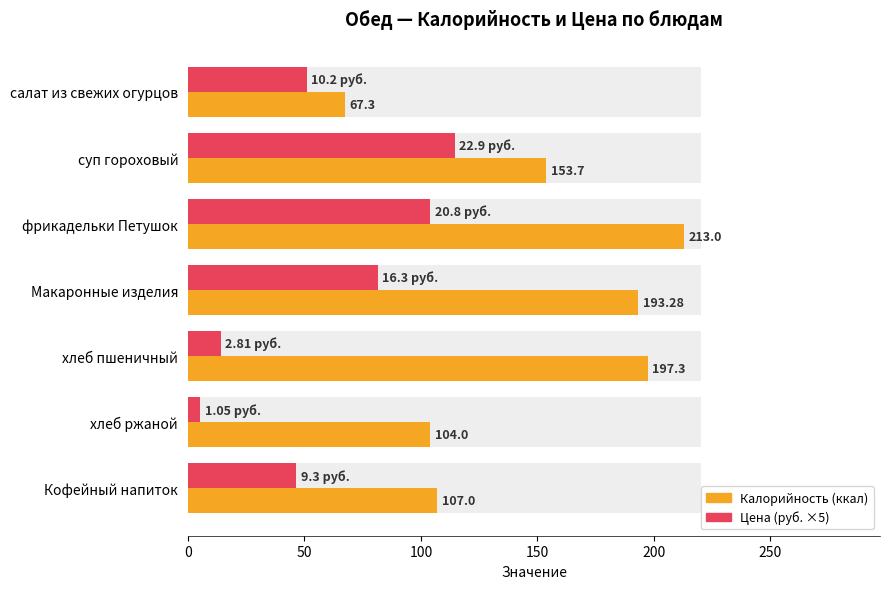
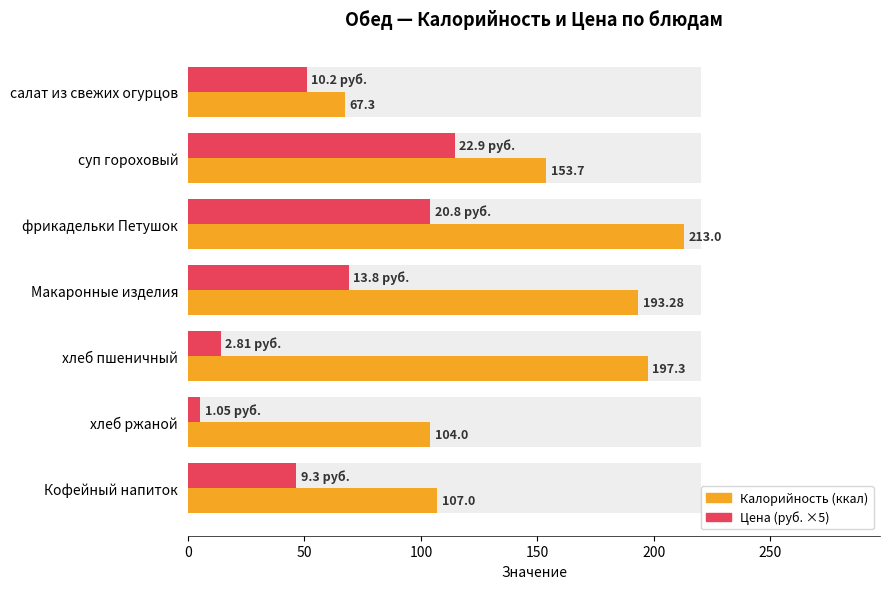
  {
    "Цена (руб. ×5)": {
-     "Макаронные изделия": 16.3
+     "Макаронные изделия": 13.8
    }
  }
